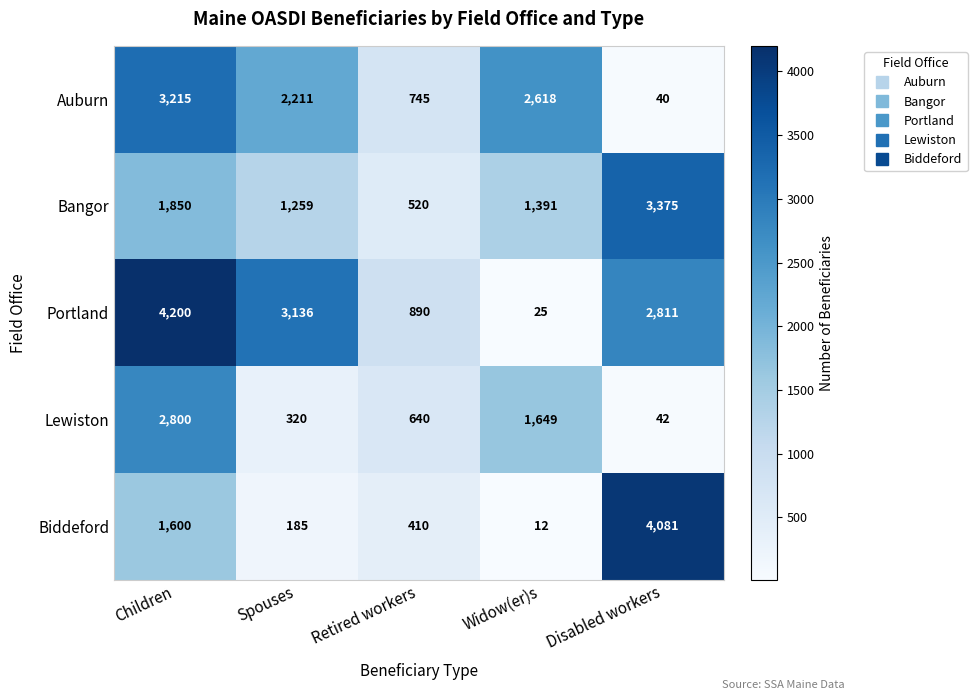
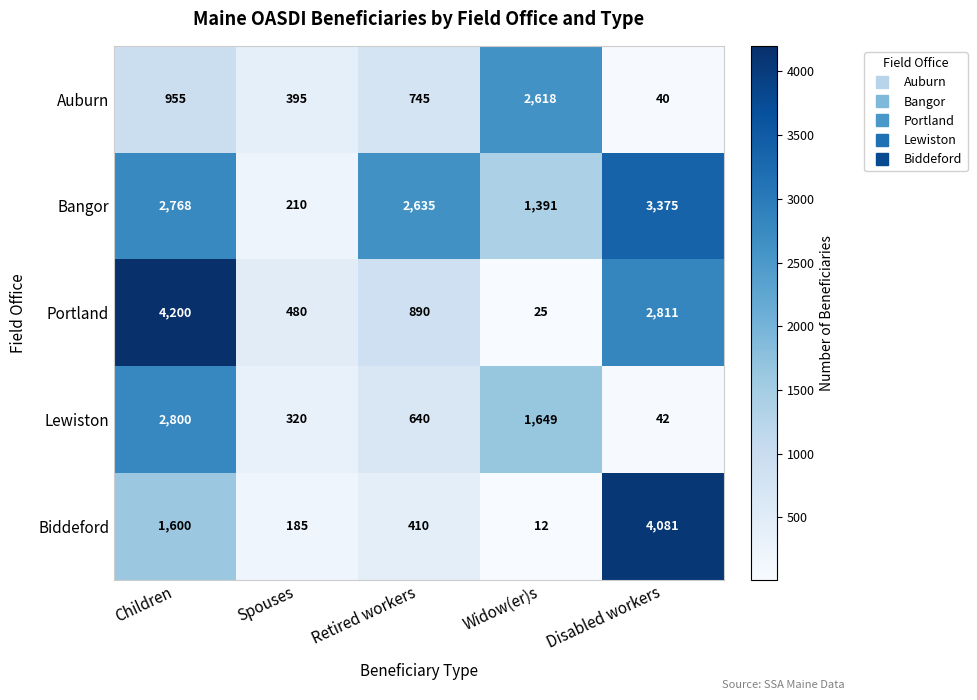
  {
    "Auburn": {
-     "Children": "3,215",
-     "Spouses": "2,211",
+     "Children": "955",
+     "Spouses": "395",
      "Retired workers": "745",
      "Widow(er)s": "2,618",
      "Disabled workers": "40"
    },
    "Bangor": {
-     "Children": "1,850",
-     "Spouses": "1,259",
-     "Retired workers": "520",
+     "Children": "2,768",
+     "Spouses": "210",
+     "Retired workers": "2,635",
      "Widow(er)s": "1,391",
      "Disabled workers": "3,375"
    },
    "Portland": {
      "Children": "4,200",
-     "Spouses": "3,136",
+     "Spouses": "480",
      "Retired workers": "890",
      "Widow(er)s": "25",
      "Disabled workers": "2,811"
    },
    "Lewiston": {
      "Children": "2,800",
      "Spouses": "320",
      "Retired workers": "640",
      "Widow(er)s": "1,649",
      "Disabled workers": "42"
    },
    "Biddeford": {
      "Children": "1,600",
      "Spouses": "185",
      "Retired workers": "410",
      "Widow(er)s": "12",
      "Disabled workers": "4,081"
    }
  }
